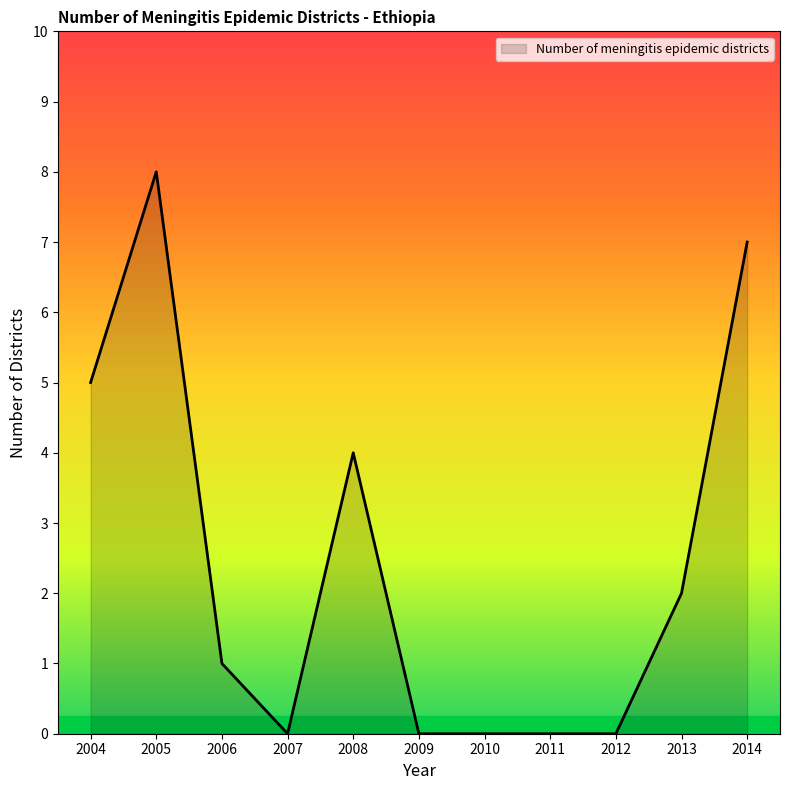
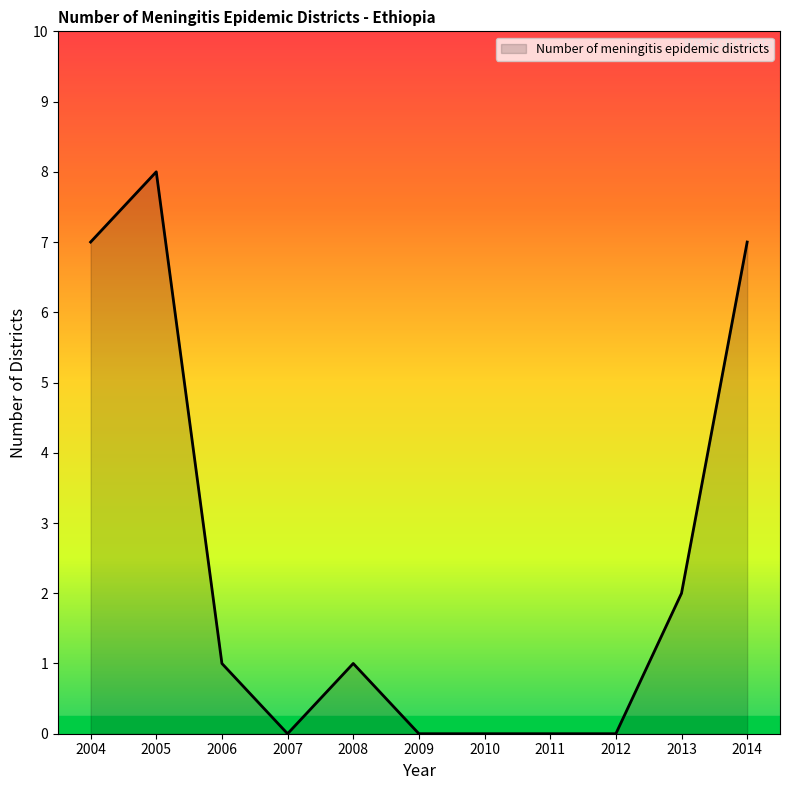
  {
-   "2004": 5,
+   "2004": 7,
    "2005": 8,
    "2006": 1,
-   "2008": 4,
+   "2008": 1,
    "2013": 2,
    "2014": 7
  }
